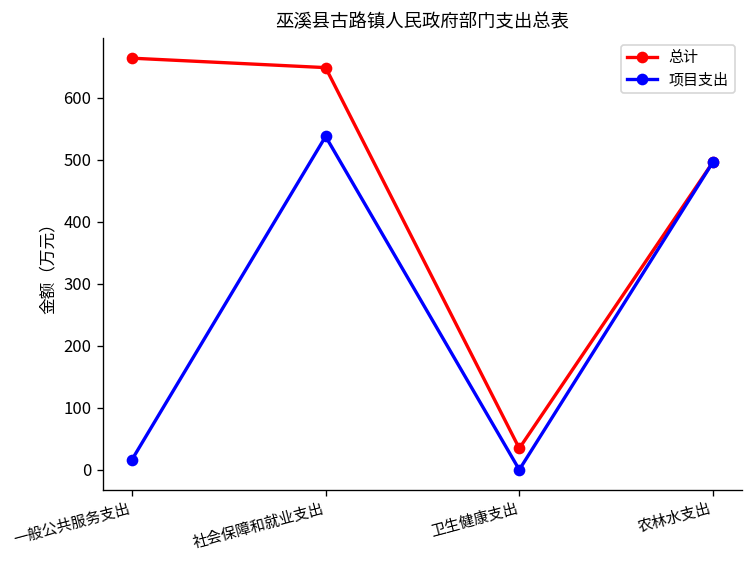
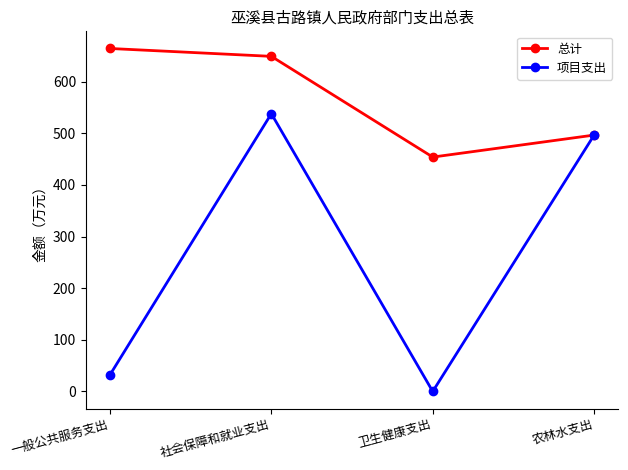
  {
    "总计": {
      "一般公共服务支出": 660,
      "社会保障和就业支出": 650,
-     "卫生健康支出": 30
+     "卫生健康支出": 450
    },
    "项目支出": {
-     "一般公共服务支出": 20,
+     "一般公共服务支出": 30,
      "社会保障和就业支出": 540,
      "卫生健康支出": 0
    }
  }
